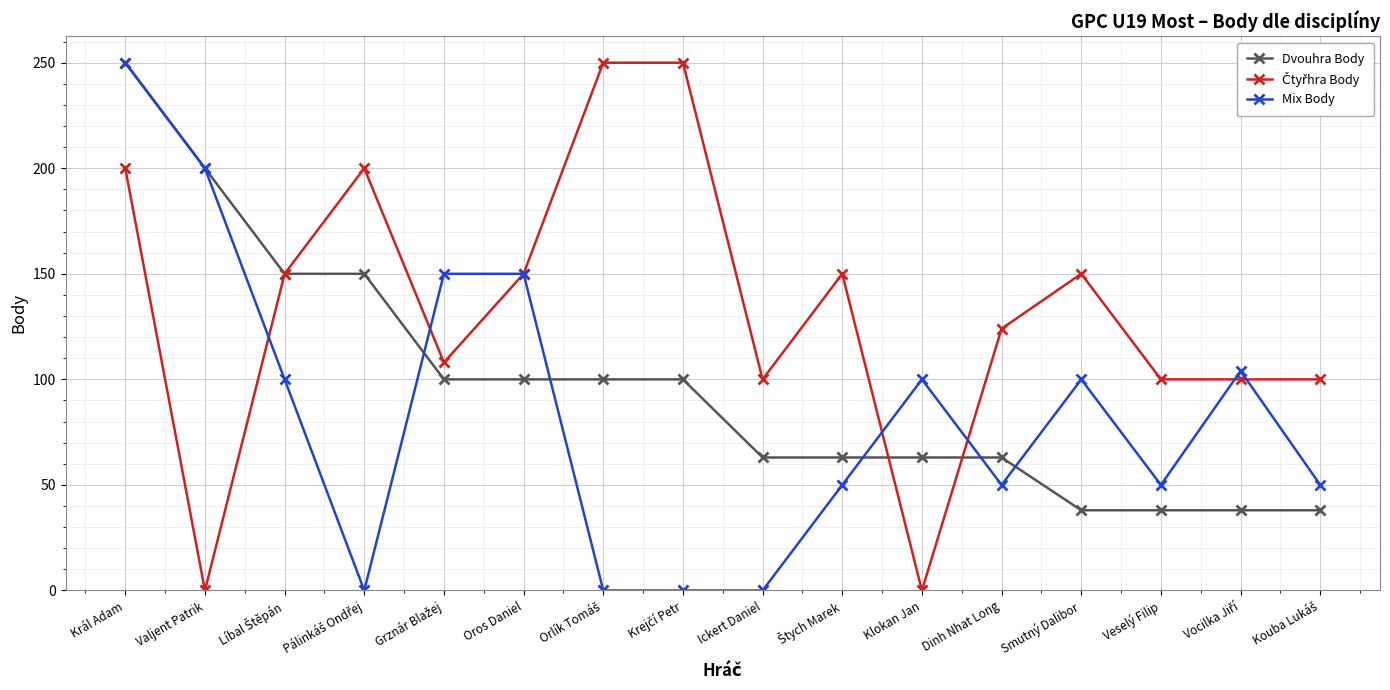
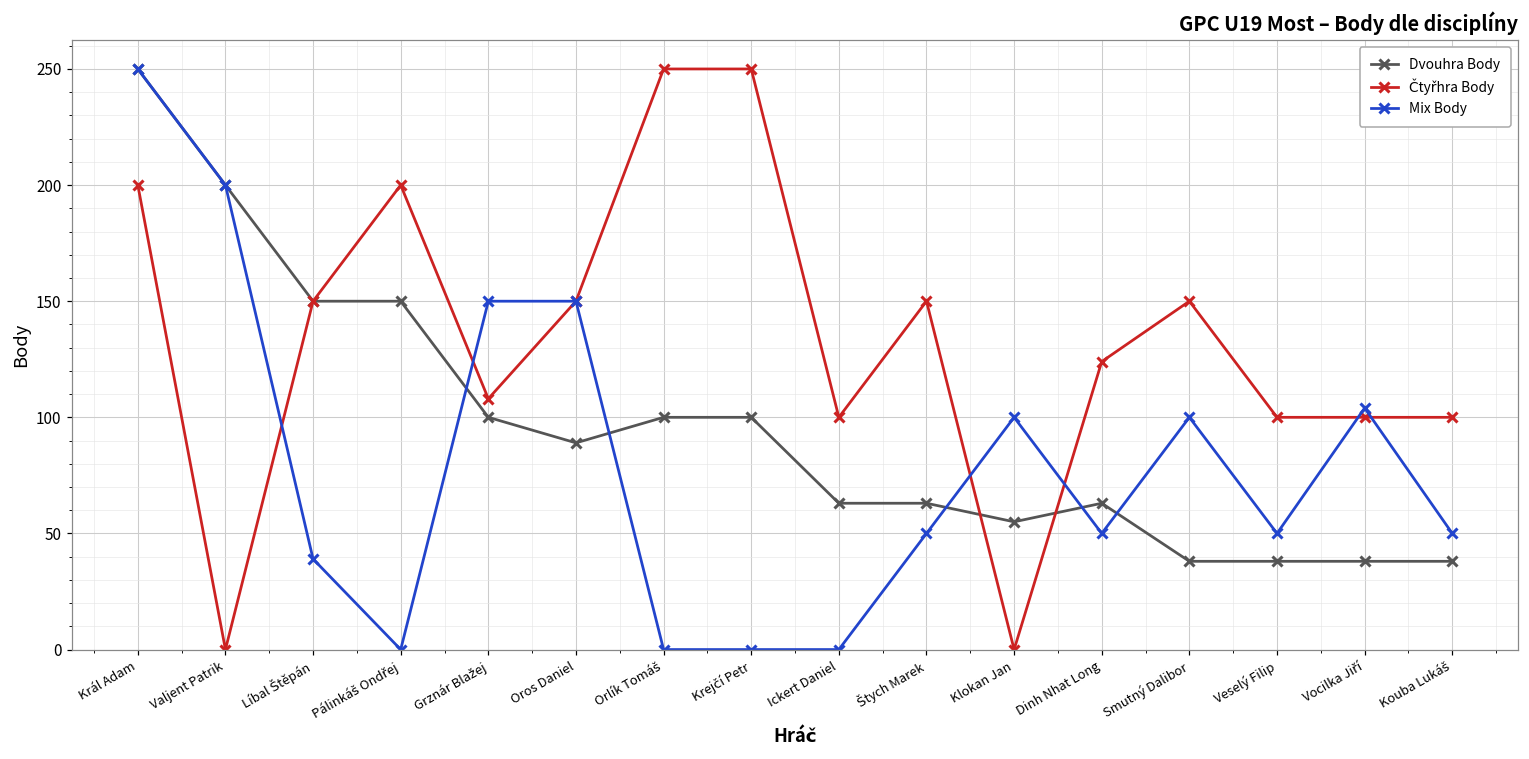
  {
    "Dvouhra Body": {
      "Pálinkáš Ondřej": 150,
      "Grznár Blažej": 100,
-     "Oros Daniel": 100,
+     "Oros Daniel": 89,
      "Orlík Tomáš": 100,
      "Krejčí Petr": 100,
      "Ickert Daniel": 63,
      "Štych Marek": 63,
-     "Klokan Jan": 63,
+     "Klokan Jan": 55,
      "Dinh Nhat Long": 63,
      "Smutný Dalibor": 38,
      "Veselý Filip": 38,
      "Vocilka Jiří": 38,
      "Kouba Lukáš": 38
    },
    "Čtyřhra Body": {
      "Král Adam": 200,
      "Valjent Patrik": 0,
      "Pálinkáš Ondřej": 200,
      "Grznár Blažej": 108,
      "Orlík Tomáš": 250,
      "Krejčí Petr": 250,
      "Ickert Daniel": 100,
      "Štych Marek": 150,
      "Klokan Jan": 0,
      "Dinh Nhat Long": 124,
      "Smutný Dalibor": 150,
      "Veselý Filip": 100,
      "Vocilka Jiří": 100,
      "Kouba Lukáš": 100
    },
    "Mix Body": {
-     "Líbal Štěpán": 100,
+     "Líbal Štěpán": 39,
      "Pálinkáš Ondřej": 0,
      "Grznár Blažej": 150,
      "Orlík Tomáš": 0,
      "Krejčí Petr": 0,
      "Ickert Daniel": 0,
      "Štych Marek": 50,
      "Klokan Jan": 100,
      "Dinh Nhat Long": 50,
      "Smutný Dalibor": 100,
      "Veselý Filip": 50,
      "Vocilka Jiří": 104,
      "Kouba Lukáš": 50
    }
  }
